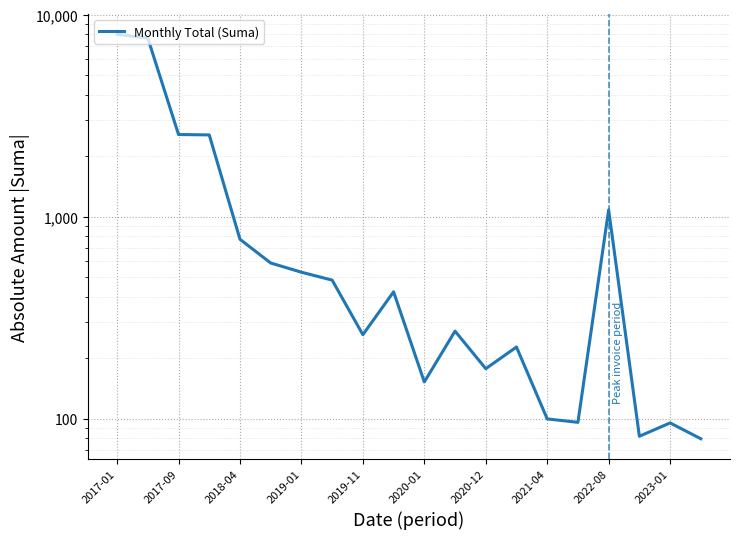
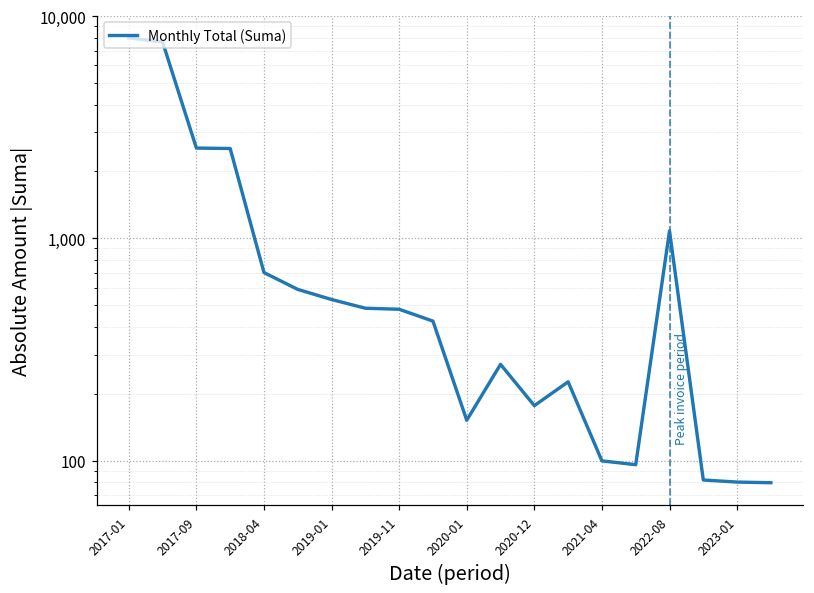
  {
    "2017-09": "2,500",
-   "2018-04": "770",
+   "2018-04": "700",
    "2019-01": "530",
-   "2019-11": "260",
+   "2019-11": "480",
    "2020-01": "150",
    "2020-12": "180",
    "2021-04": "100",
    "2022-08": "1,100",
-   "2023-01": "100"
+   "2023-01": "80"
  }
